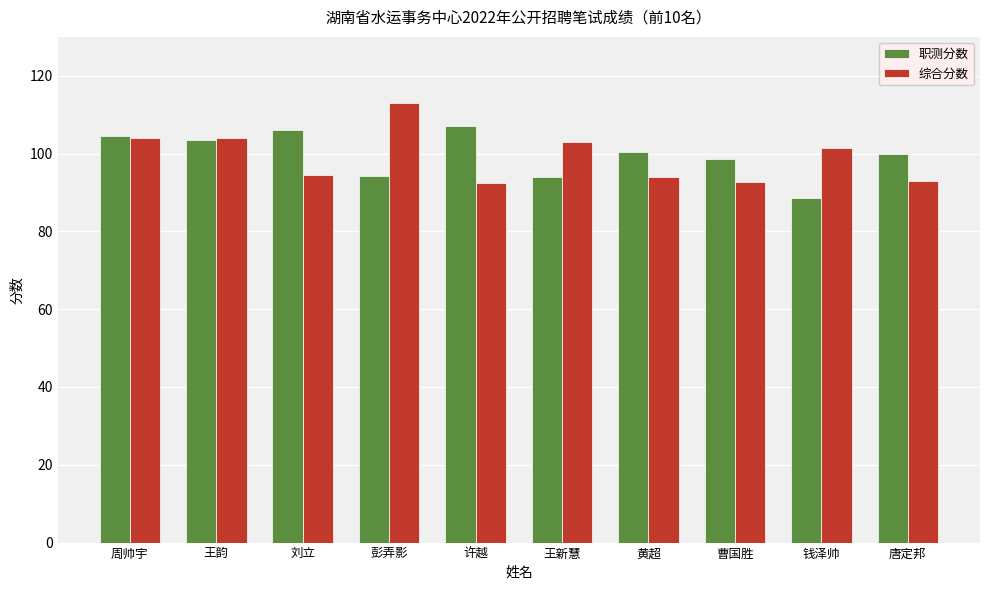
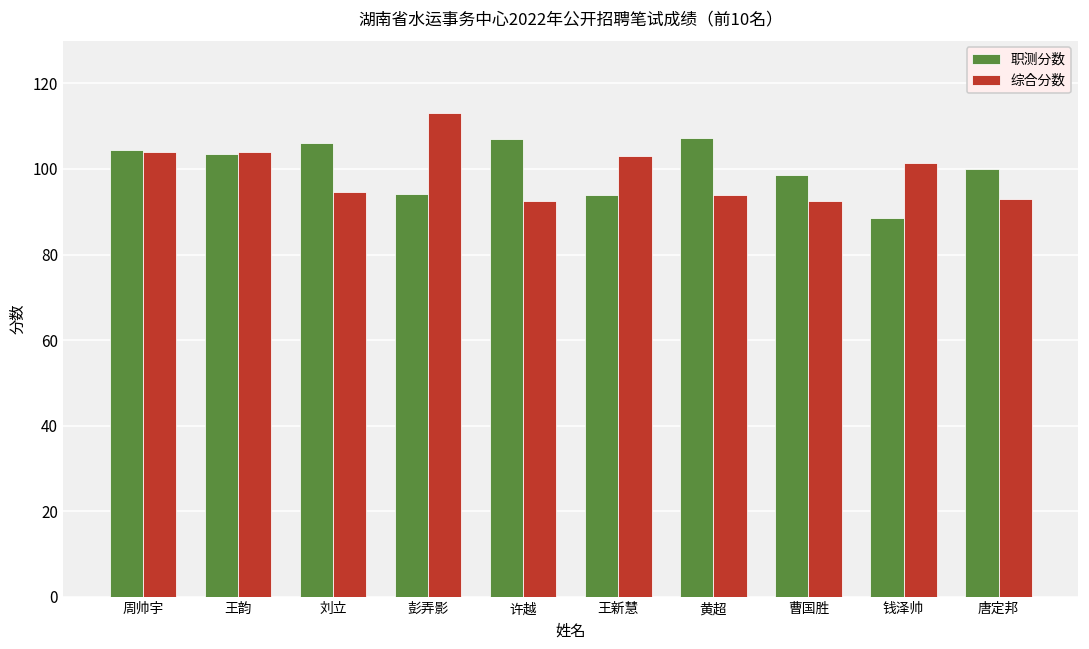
  {
    "职测分数": {
      "周帅宇": 105,
      "王韵": 104,
      "刘立": 106,
      "彭弄影": 94,
      "许越": 107,
      "王新慧": 94,
-     "黄超": 101,
+     "黄超": 107,
      "曹国胜": 99,
      "钱泽帅": 89,
      "唐定邦": 100
    },
    "综合分数": {
      "周帅宇": 104,
      "王韵": 104,
      "刘立": 95,
      "彭弄影": 113,
      "许越": 93,
      "王新慧": 103,
      "黄超": 94,
      "曹国胜": 93,
      "钱泽帅": 102,
      "唐定邦": 93
    }
  }
